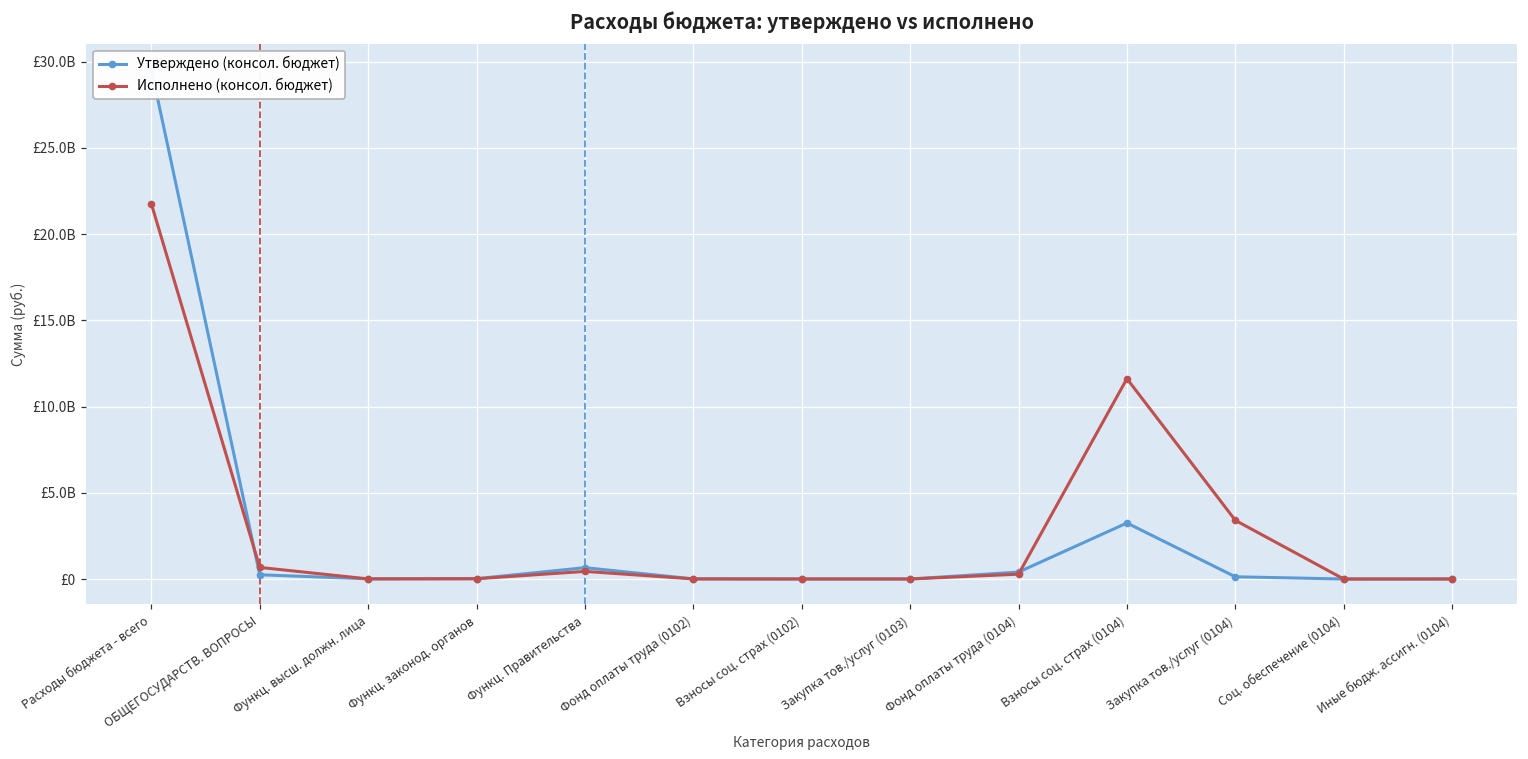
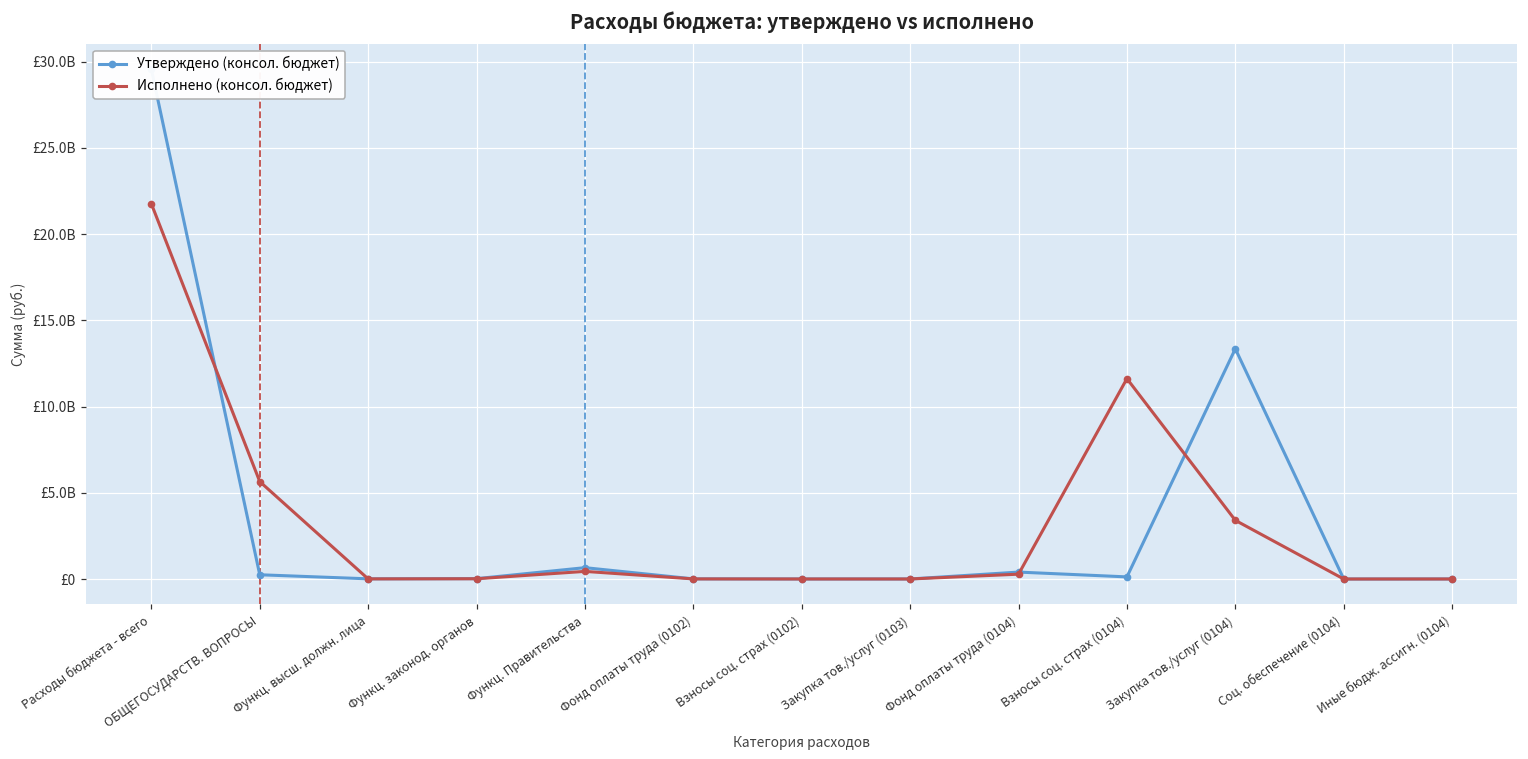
  {
    "Утверждено (консол. бюджет)": {
      "ОБЩЕГОСУДАРСТВ. ВОПРОСЫ": "£200000000",
      "Функц. Правительства": "£700000000",
-     "Взносы соц. страх (0104)": "£3200000000",
-     "Закупка тов./услуг (0104)": "£100000000"
+     "Взносы соц. страх (0104)": "£100000000",
+     "Закупка тов./услуг (0104)": "£13400000000"
    },
    "Исполнено (консол. бюджет)": {
      "Расходы бюджета - всего": "£21800000000",
-     "ОБЩЕГОСУДАРСТВ. ВОПРОСЫ": "£700000000",
+     "ОБЩЕГОСУДАРСТВ. ВОПРОСЫ": "£5600000000",
      "Функц. Правительства": "£400000000",
      "Взносы соц. страх (0104)": "£11600000000",
      "Закупка тов./услуг (0104)": "£3400000000"
    }
  }
